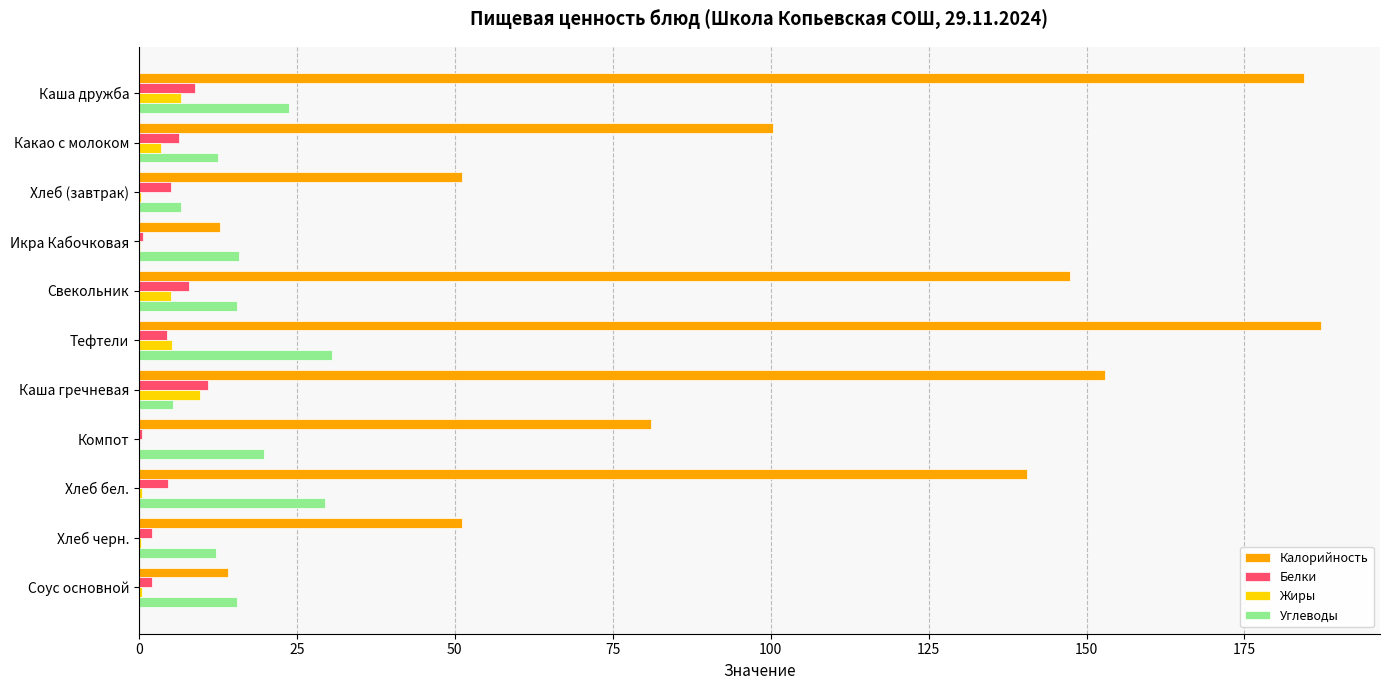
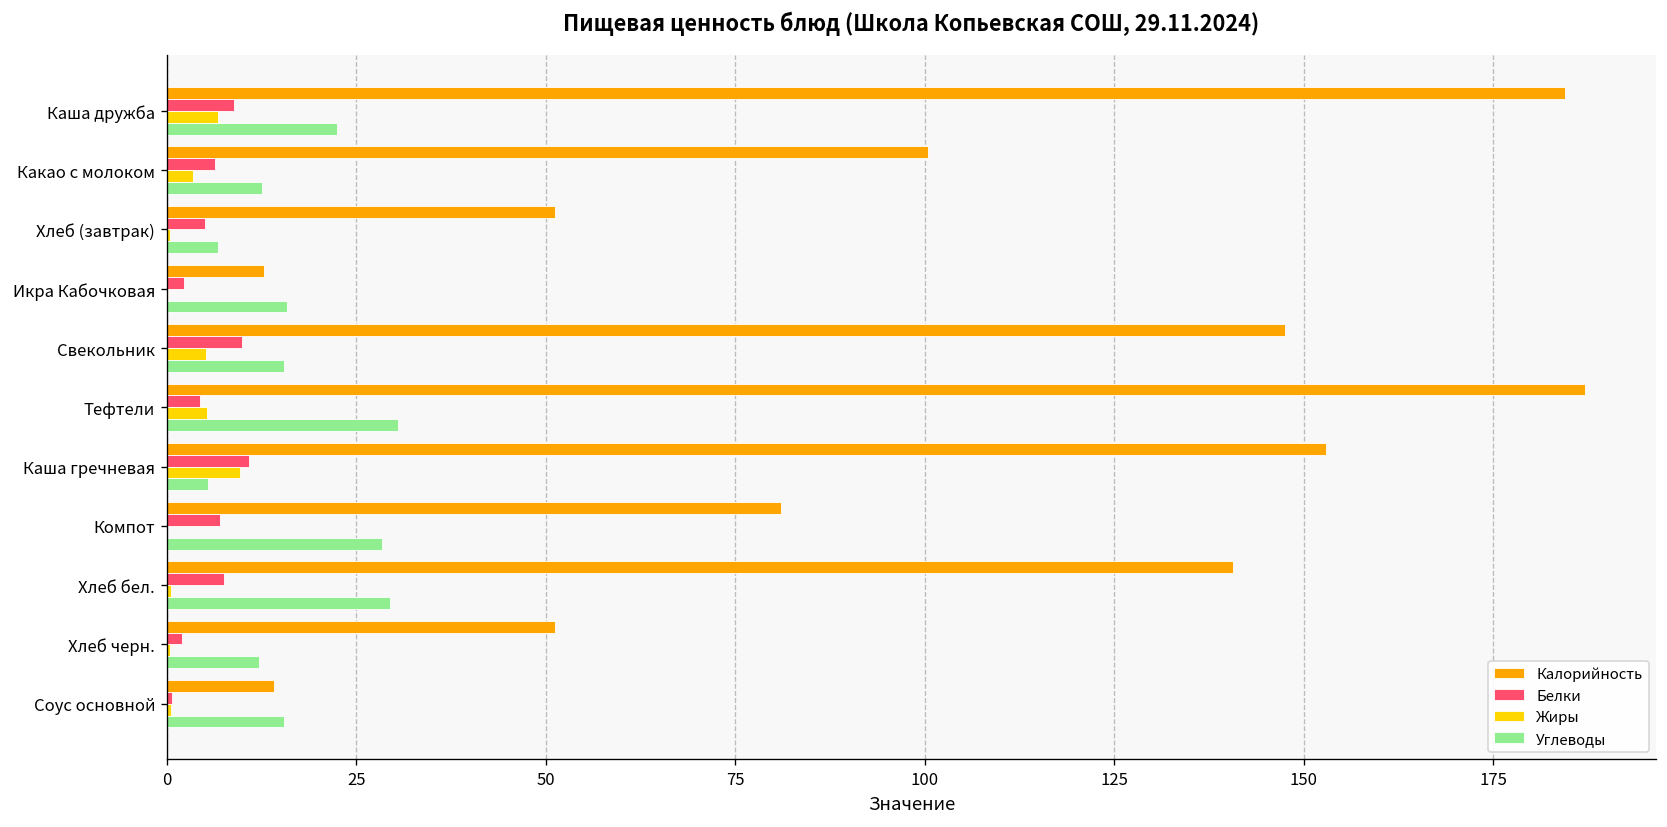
  {
    "Белки": {
      "Каша дружба": 9,
      "Какао с молоком": 6,
      "Хлеб (завтрак)": 5,
-     "Икра Кабочковая": 1,
-     "Свекольник": 8,
+     "Икра Кабочковая": 2,
+     "Свекольник": 10,
      "Тефтели": 4,
      "Каша гречневая": 11,
-     "Компот": 1,
-     "Хлеб бел.": 5,
+     "Компот": 7,
+     "Хлеб бел.": 8,
      "Хлеб черн.": 2,
-     "Соус основной": 2
+     "Соус основной": 1
    },
    "Углеводы": {
-     "Каша дружба": 24,
+     "Каша дружба": 22,
      "Какао с молоком": 13,
      "Хлеб (завтрак)": 7,
      "Икра Кабочковая": 16,
      "Свекольник": 16,
      "Тефтели": 31,
      "Каша гречневая": 5,
-     "Компот": 20,
+     "Компот": 28,
      "Хлеб бел.": 30,
      "Хлеб черн.": 12,
      "Соус основной": 16
    }
  }
